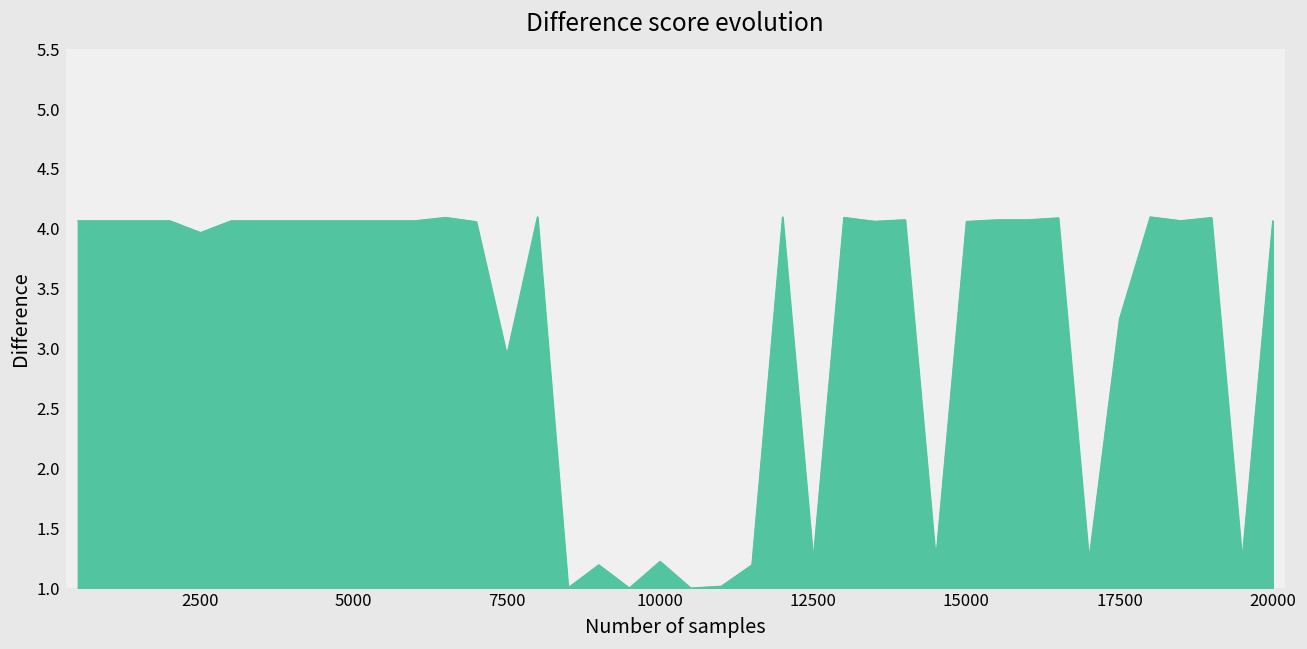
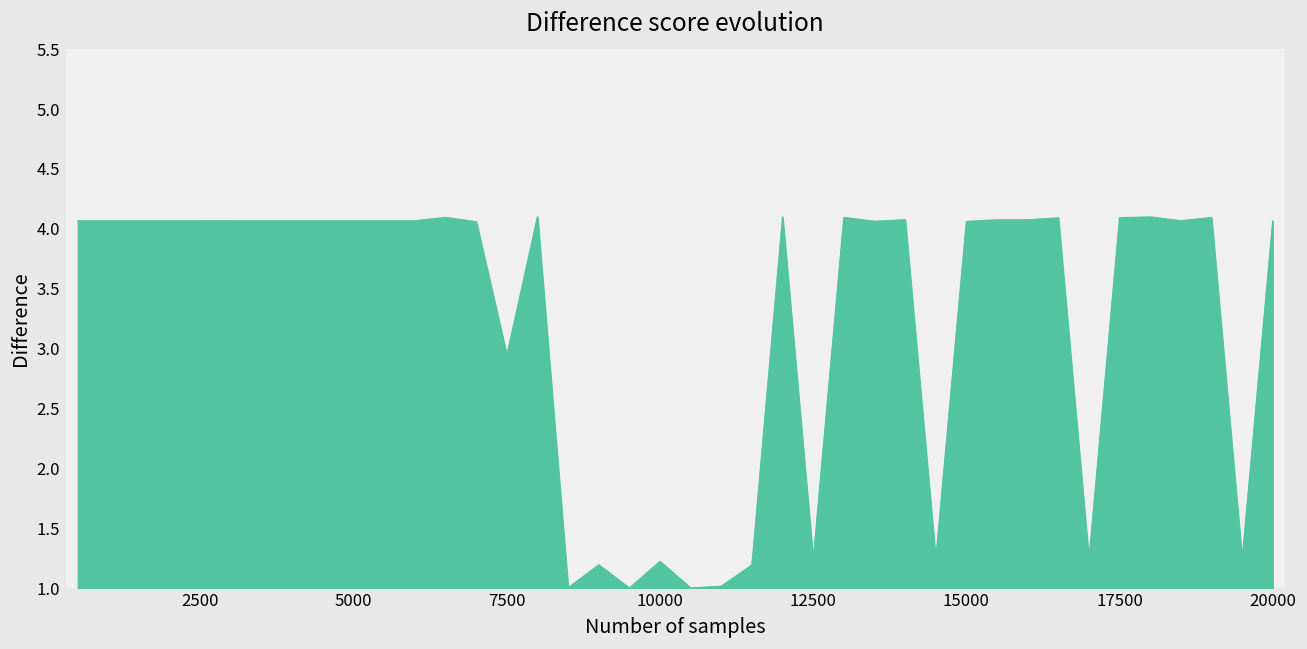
  {
-   "2500": 3.97,
+   "2500": 4.07,
    "5000": 4.07,
    "7500": 2.94,
    "10000": 1.22,
    "12500": 1.23,
    "15000": 4.06,
-   "17500": 3.25,
+   "17500": 4.09,
    "20000": 4.07
  }
